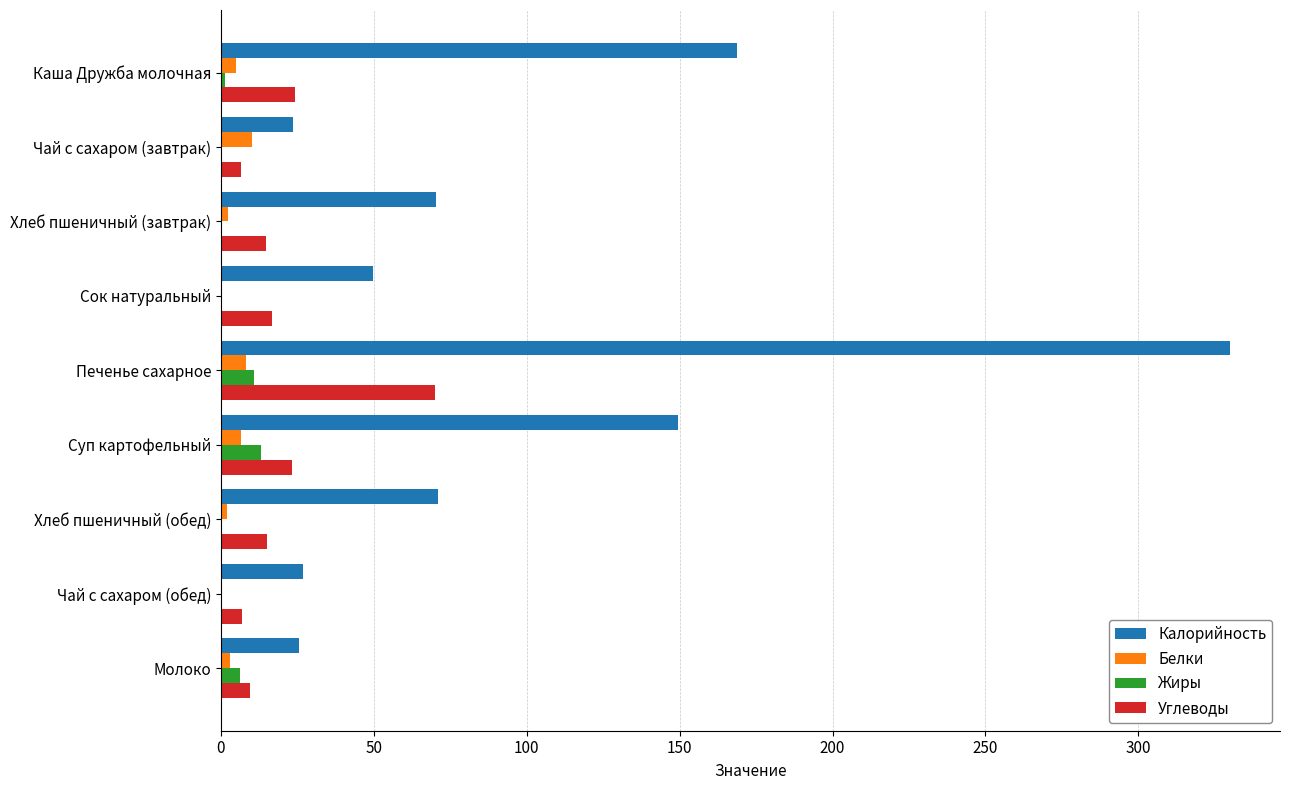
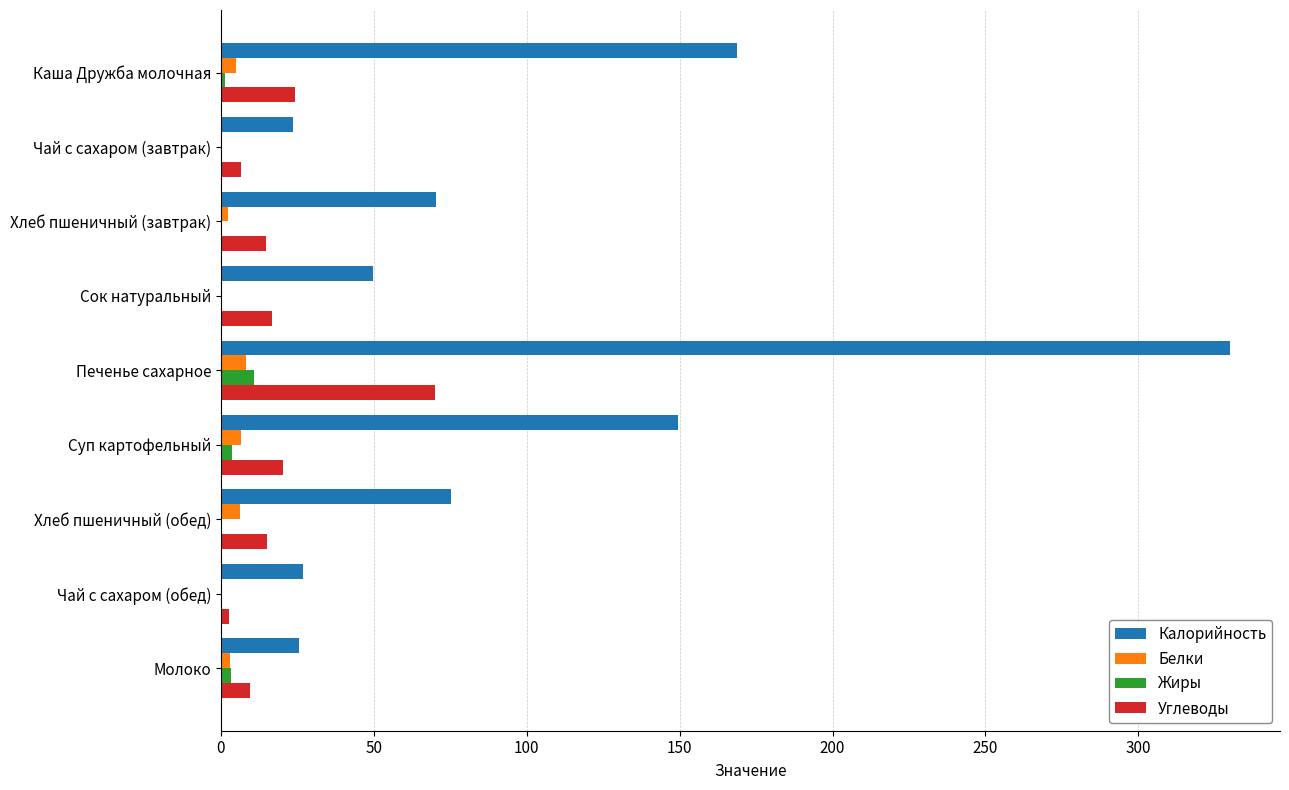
  {
    "Калорийность": {
      "Каша Дружба молочная": 169,
      "Чай с сахаром (завтрак)": 24,
      "Хлеб пшеничный (завтрак)": 71,
      "Сок натуральный": 50,
      "Печенье сахарное": 330,
      "Суп картофельный": 150,
-     "Хлеб пшеничный (обед)": 71,
+     "Хлеб пшеничный (обед)": 75,
      "Чай с сахаром (обед)": 27,
      "Молоко": 26
    },
    "Белки": {
      "Каша Дружба молочная": 5,
-     "Чай с сахаром (завтрак)": 10,
+     "Чай с сахаром (завтрак)": 0,
      "Хлеб пшеничный (завтрак)": 2,
      "Сок натуральный": 0,
      "Печенье сахарное": 8,
      "Суп картофельный": 6,
-     "Хлеб пшеничный (обед)": 2,
+     "Хлеб пшеничный (обед)": 6,
      "Чай с сахаром (обед)": 0,
      "Молоко": 3
    },
    "Жиры": {
      "Каша Дружба молочная": 1,
      "Чай с сахаром (завтрак)": 0,
      "Сок натуральный": 0,
      "Печенье сахарное": 11,
-     "Суп картофельный": 13,
+     "Суп картофельный": 4,
      "Хлеб пшеничный (обед)": 0,
      "Чай с сахаром (обед)": 0,
-     "Молоко": 6
+     "Молоко": 3
    },
    "Углеводы": {
      "Каша Дружба молочная": 24,
      "Чай с сахаром (завтрак)": 7,
      "Хлеб пшеничный (завтрак)": 15,
      "Сок натуральный": 17,
      "Печенье сахарное": 70,
-     "Суп картофельный": 23,
+     "Суп картофельный": 20,
      "Хлеб пшеничный (обед)": 15,
-     "Чай с сахаром (обед)": 7,
+     "Чай с сахаром (обед)": 3,
      "Молоко": 10
    }
  }
